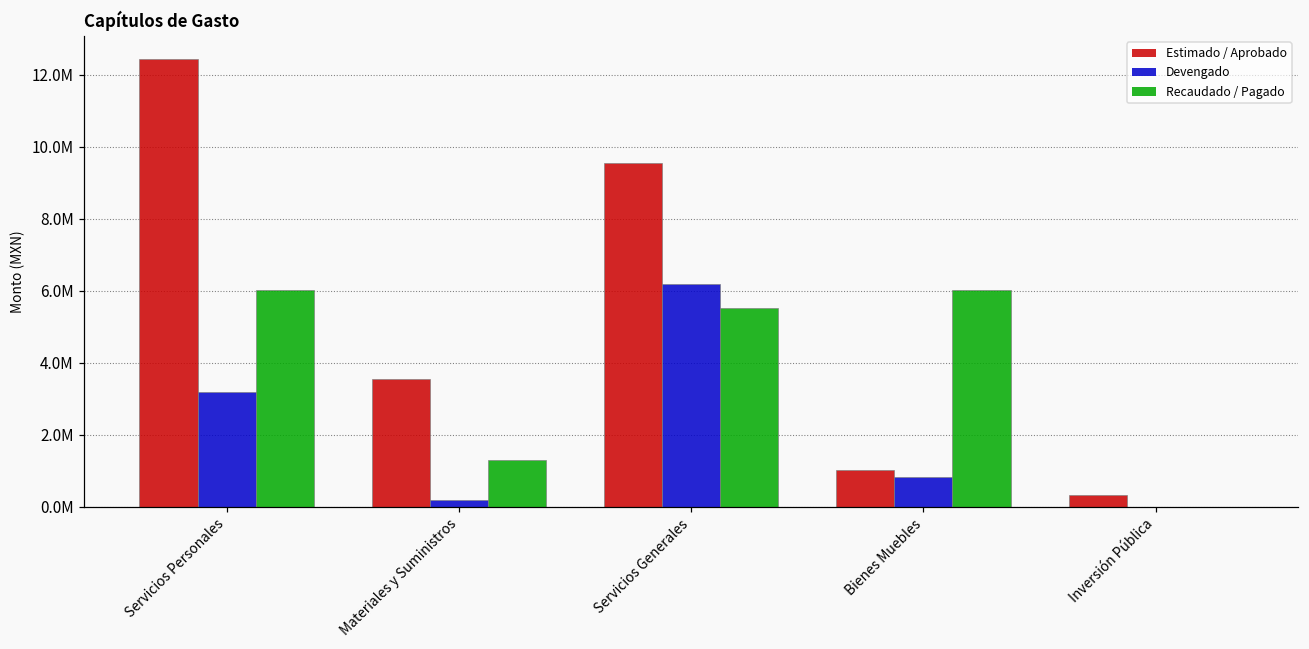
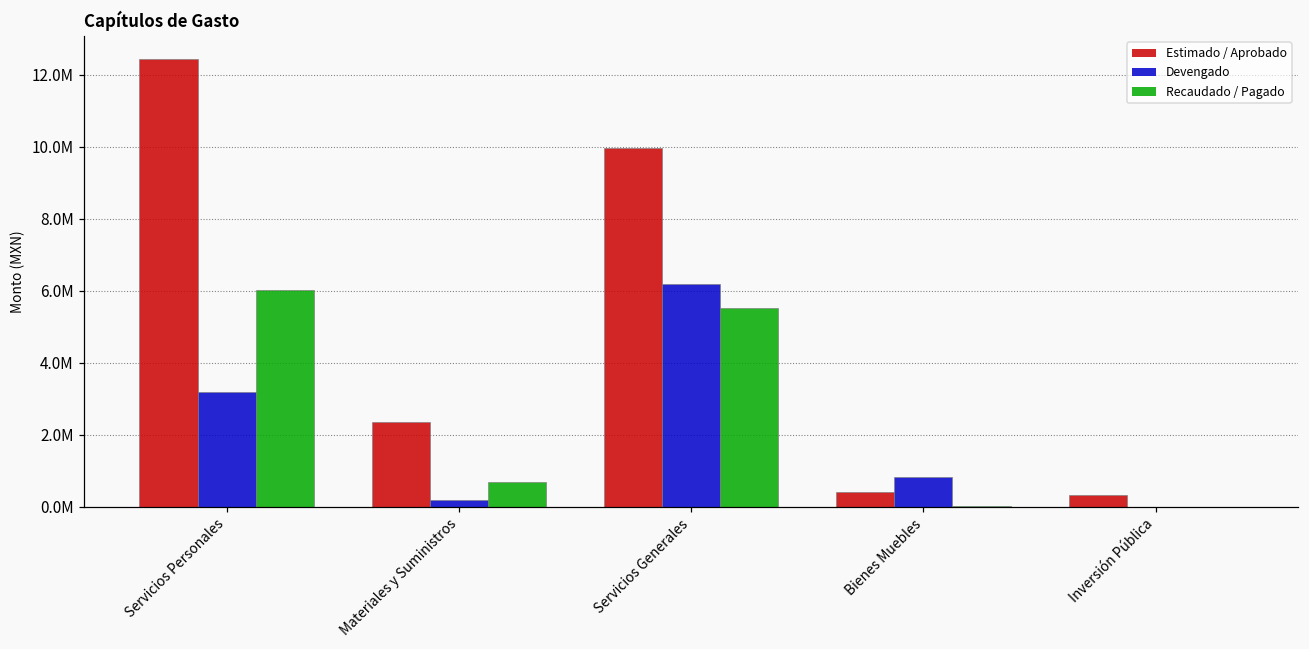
  {
    "Estimado / Aprobado": {
      "Servicios Personales": 12400000,
-     "Materiales y Suministros": 3500000,
-     "Servicios Generales": 9500000,
-     "Bienes Muebles": 1000000,
+     "Materiales y Suministros": 2300000,
+     "Servicios Generales": 10000000,
+     "Bienes Muebles": 400000,
      "Inversión Pública": 300000
    },
    "Devengado": {
      "Servicios Personales": 3200000,
      "Materiales y Suministros": 200000,
      "Servicios Generales": 6200000,
      "Bienes Muebles": 800000,
      "Inversión Pública": 0
    },
    "Recaudado / Pagado": {
      "Servicios Personales": 6000000,
-     "Materiales y Suministros": 1300000,
+     "Materiales y Suministros": 700000,
      "Servicios Generales": 5500000,
-     "Bienes Muebles": 6000000,
+     "Bienes Muebles": 0,
      "Inversión Pública": 0
    }
  }
